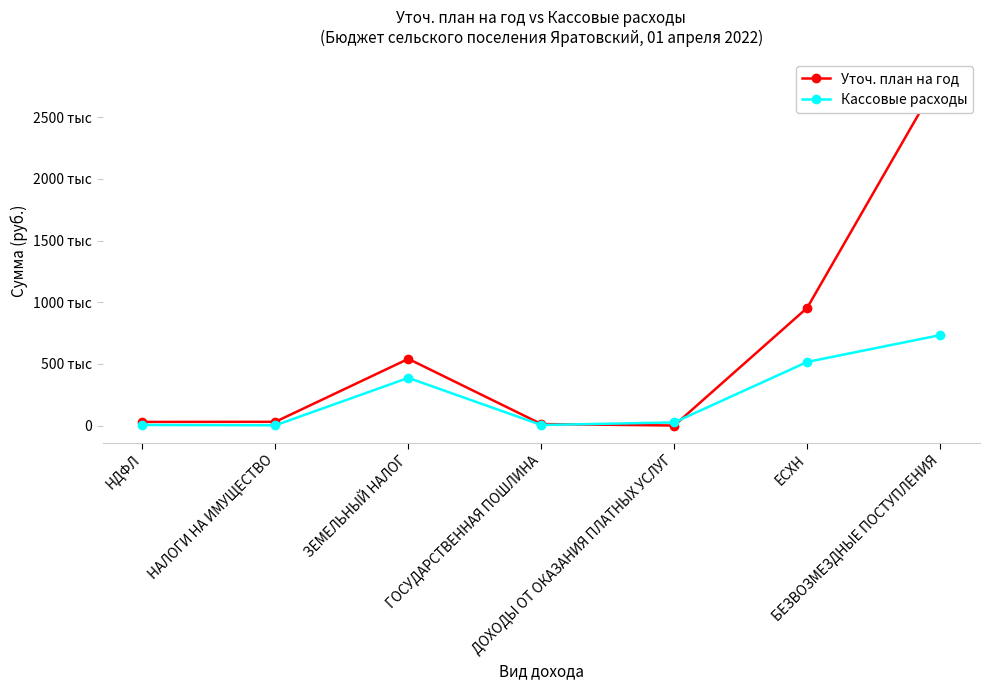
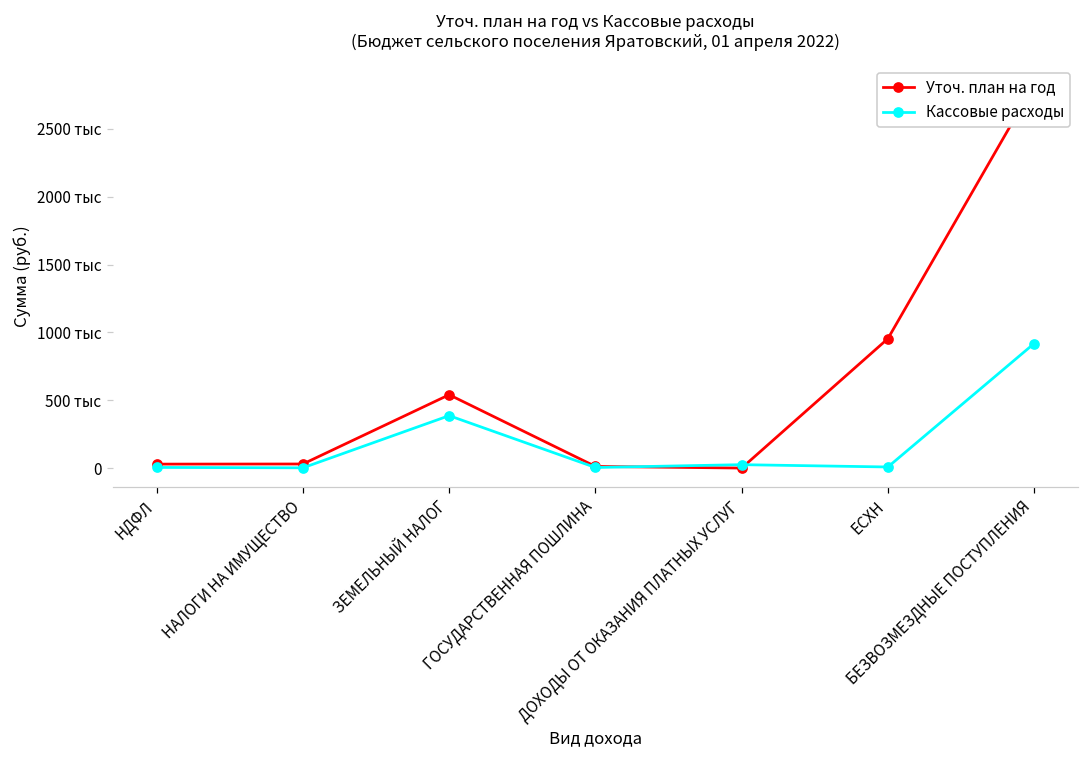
  {
    "Уточ. план на год": {
      "НДФЛ": "30 тыс",
      "НАЛОГИ НА ИМУЩЕСТВО": "30 тыс",
      "ЗЕМЕЛЬНЫЙ НАЛОГ": "540 тыс",
      "ДОХОДЫ ОТ ОКАЗАНИЯ ПЛАТНЫХ УСЛУГ": "0 тыс",
      "ЕСХН": "950 тыс"
    },
    "Кассовые расходы": {
      "НДФЛ": "0 тыс",
      "НАЛОГИ НА ИМУЩЕСТВО": "0 тыс",
      "ЗЕМЕЛЬНЫЙ НАЛОГ": "390 тыс",
      "ДОХОДЫ ОТ ОКАЗАНИЯ ПЛАТНЫХ УСЛУГ": "30 тыс",
-     "ЕСХН": "520 тыс",
-     "БЕЗВОЗМЕЗДНЫЕ ПОСТУПЛЕНИЯ": "730 тыс"
+     "ЕСХН": "10 тыс",
+     "БЕЗВОЗМЕЗДНЫЕ ПОСТУПЛЕНИЯ": "920 тыс"
    }
  }
